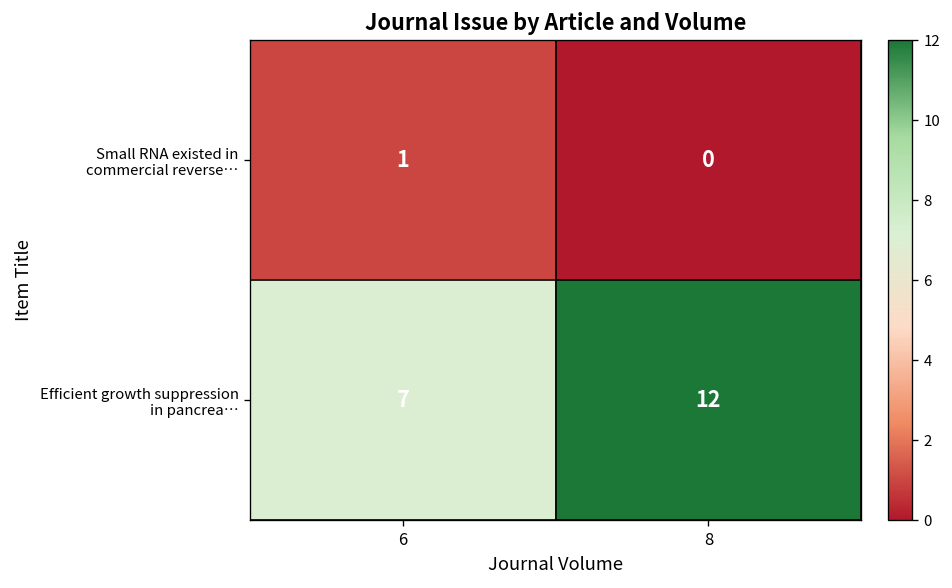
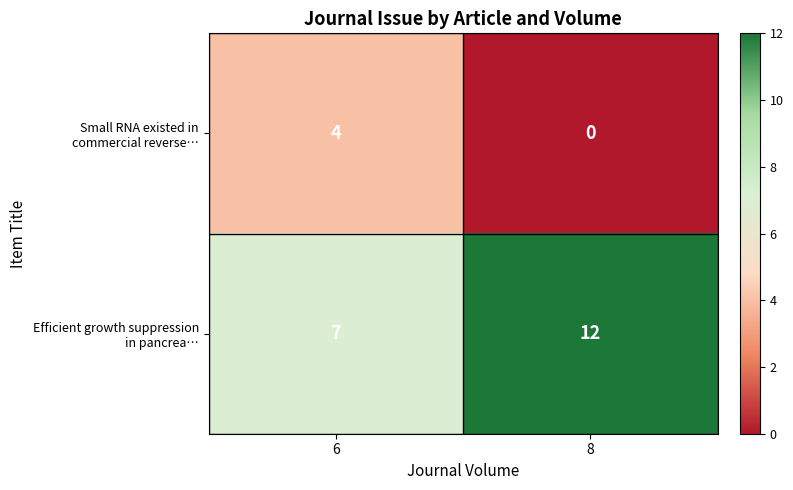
  {
    "Small RNA existed in commercial reverse…": {
-     "6": 1,
+     "6": 4,
      "8": 0
    },
    "Efficient growth suppression in pancrea…": {
      "8": 12
    }
  }
